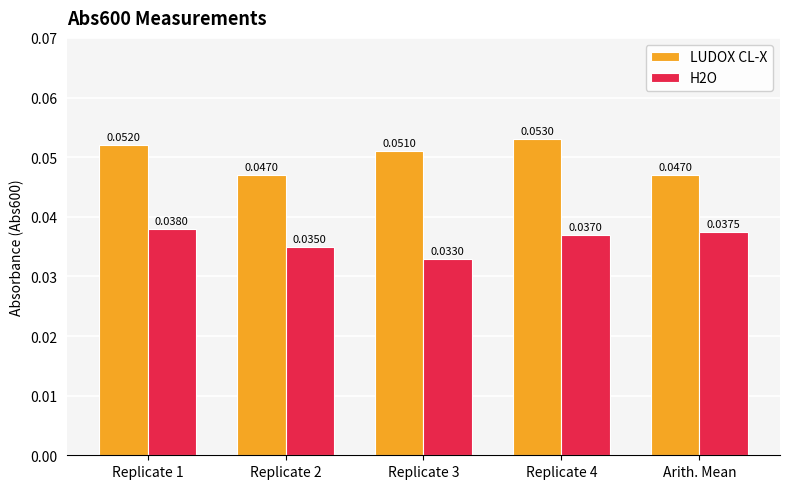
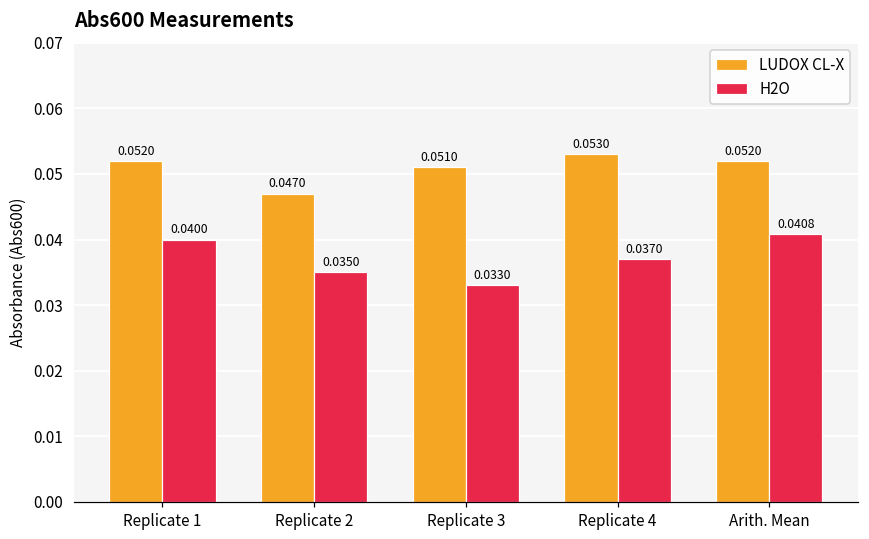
  {
    "LUDOX CL-X": {
      "Replicate 1": 0.0520,
      "Replicate 2": 0.0470,
      "Replicate 3": 0.0510,
      "Replicate 4": 0.0530,
-     "Arith. Mean": 0.0470
+     "Arith. Mean": 0.0520
    },
    "H2O": {
-     "Replicate 1": 0.0380,
+     "Replicate 1": 0.0400,
      "Replicate 2": 0.0350,
      "Replicate 3": 0.0330,
      "Replicate 4": 0.0370,
-     "Arith. Mean": 0.0375
+     "Arith. Mean": 0.0408
    }
  }
